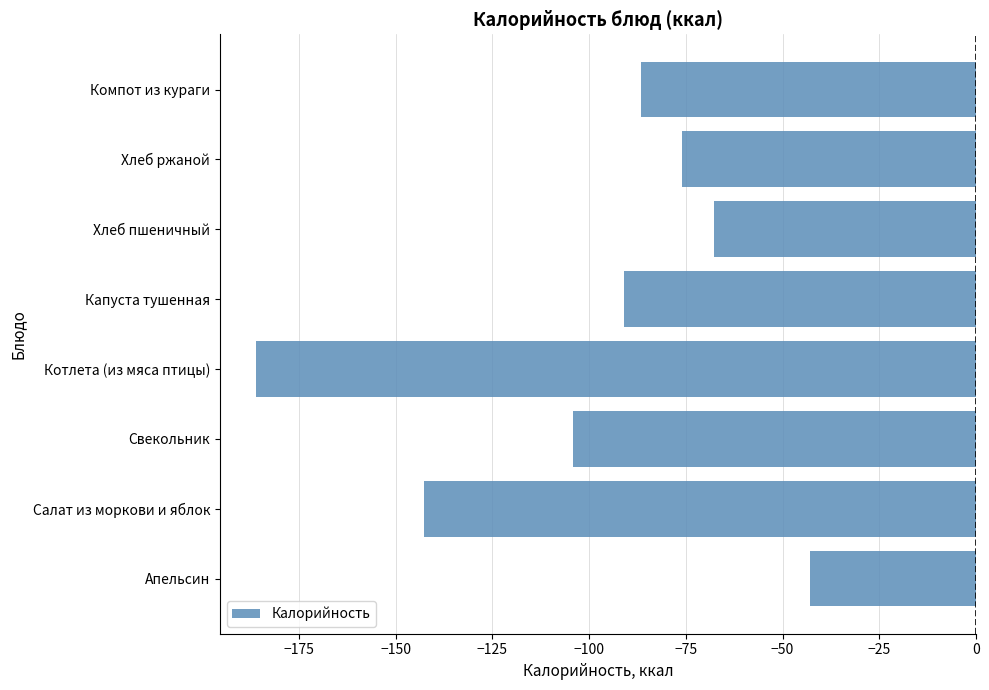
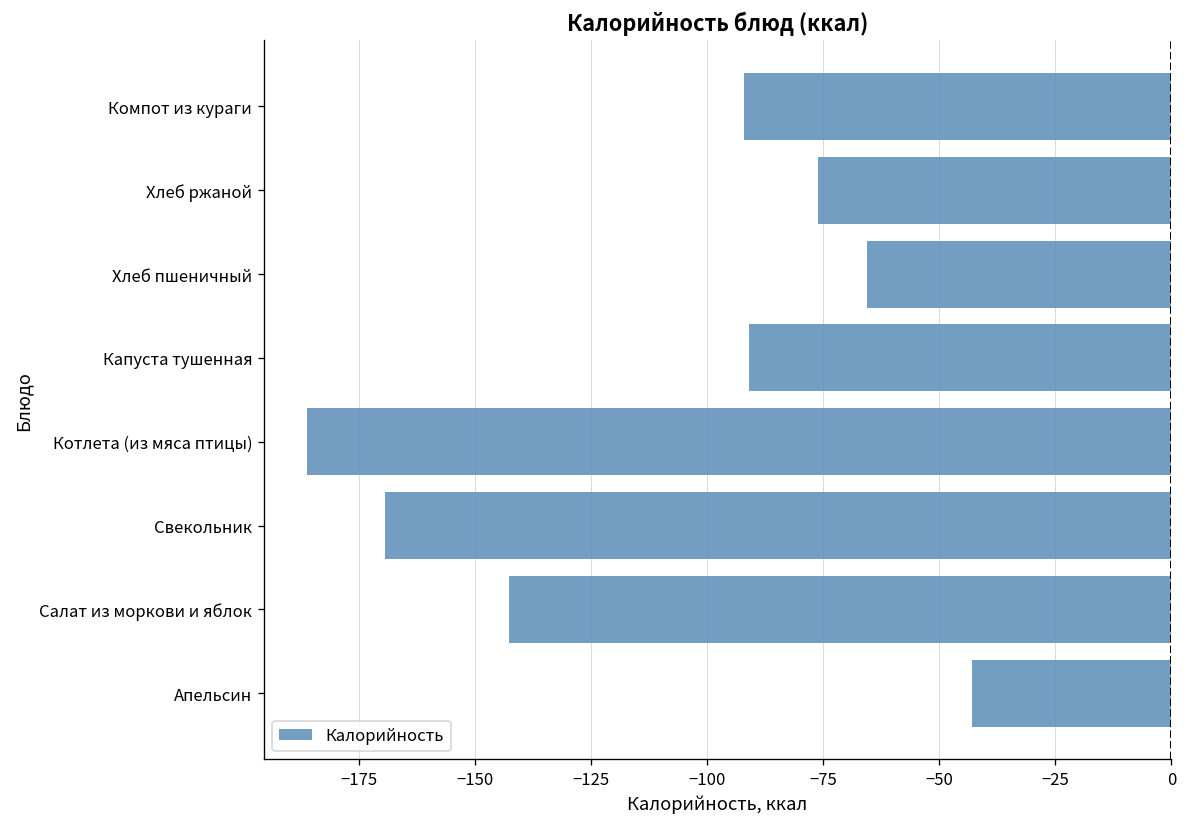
  {
-   "Компот из кураги": -87,
+   "Компот из кураги": -92,
    "Хлеб ржаной": -76,
-   "Хлеб пшеничный": -68,
+   "Хлеб пшеничный": -66,
    "Капуста тушенная": -91,
    "Котлета (из мяса птицы)": -186,
-   "Свекольник": -104,
+   "Свекольник": -169,
    "Салат из моркови и яблок": -143,
    "Апельсин": -43
  }
